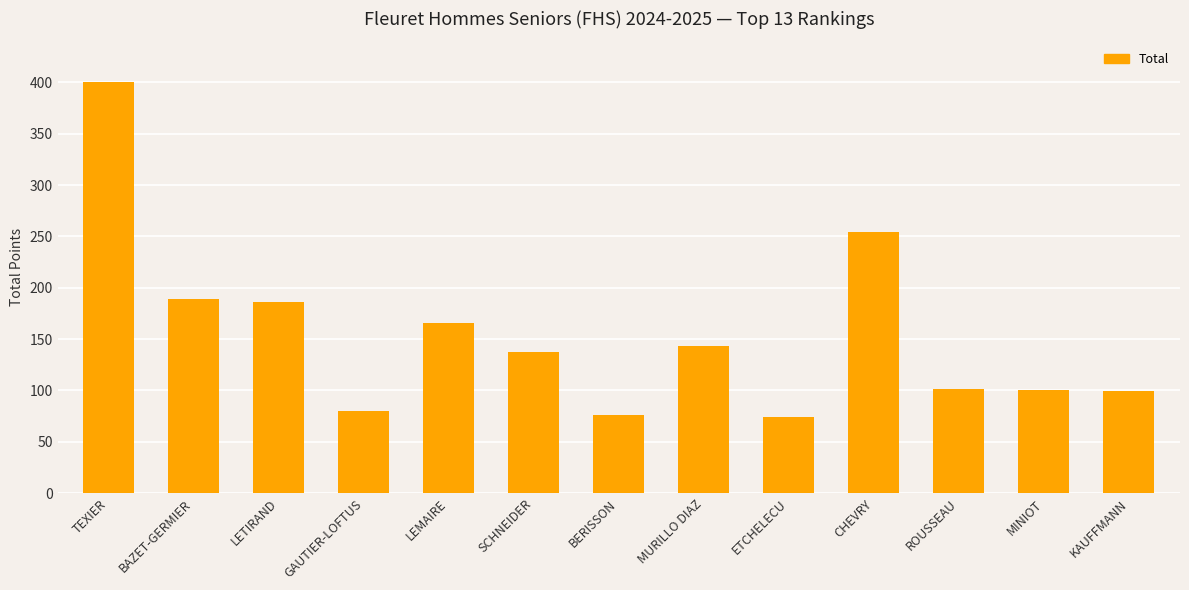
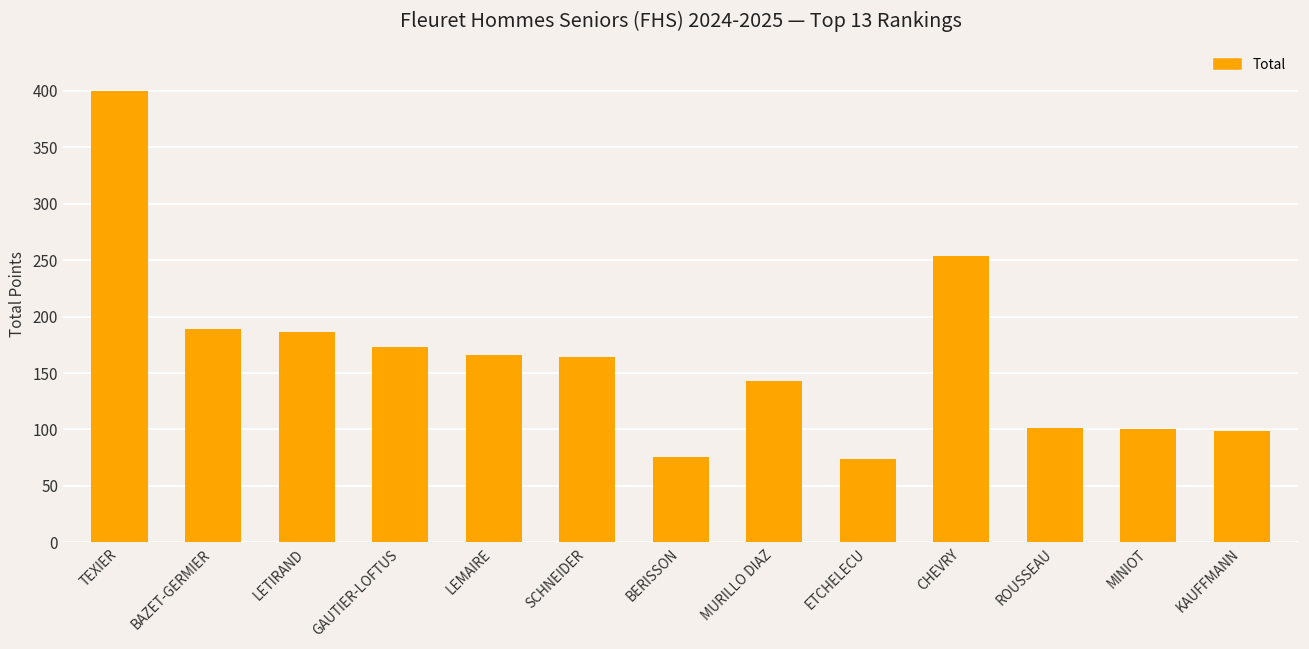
  {
    "TEXIER": 400,
    "BAZET-GERMIER": 189,
    "LETIRAND": 186,
-   "GAUTIER-LOFTUS": 80,
+   "GAUTIER-LOFTUS": 173,
    "LEMAIRE": 166,
-   "SCHNEIDER": 137,
+   "SCHNEIDER": 164,
    "BERISSON": 76,
    "MURILLO DIAZ": 143,
    "ETCHELECU": 74,
    "CHEVRY": 254,
    "ROUSSEAU": 101,
    "MINIOT": 100,
    "KAUFFMANN": 99
  }
